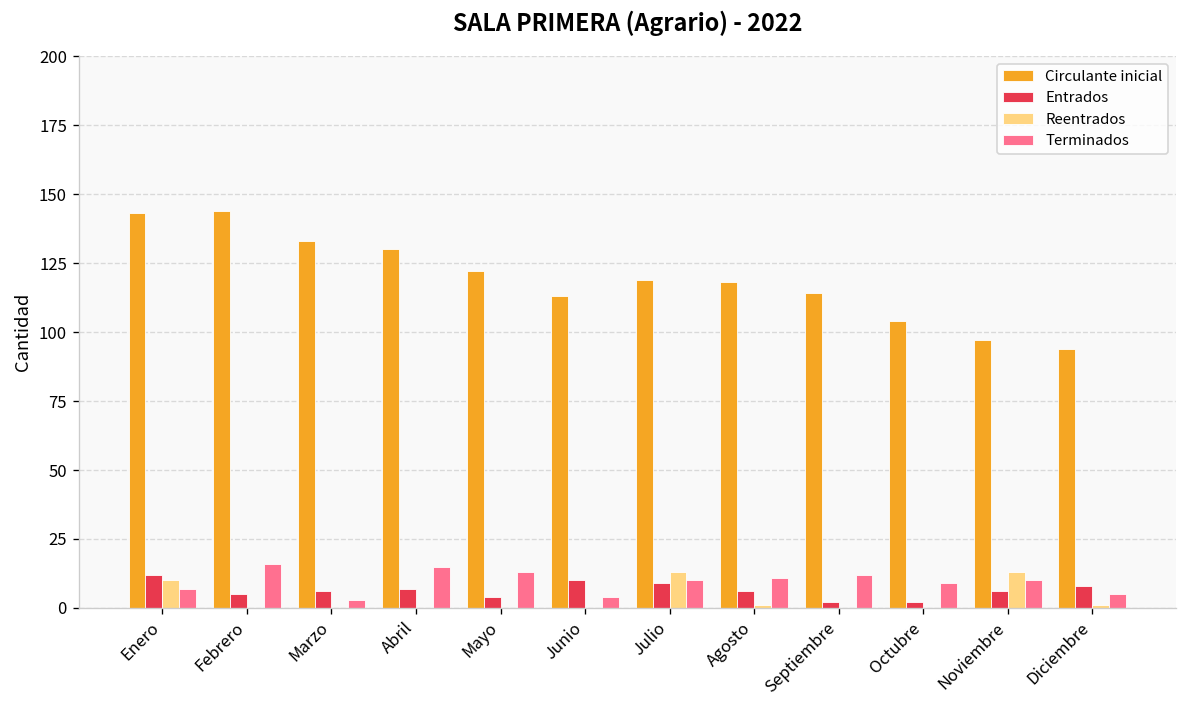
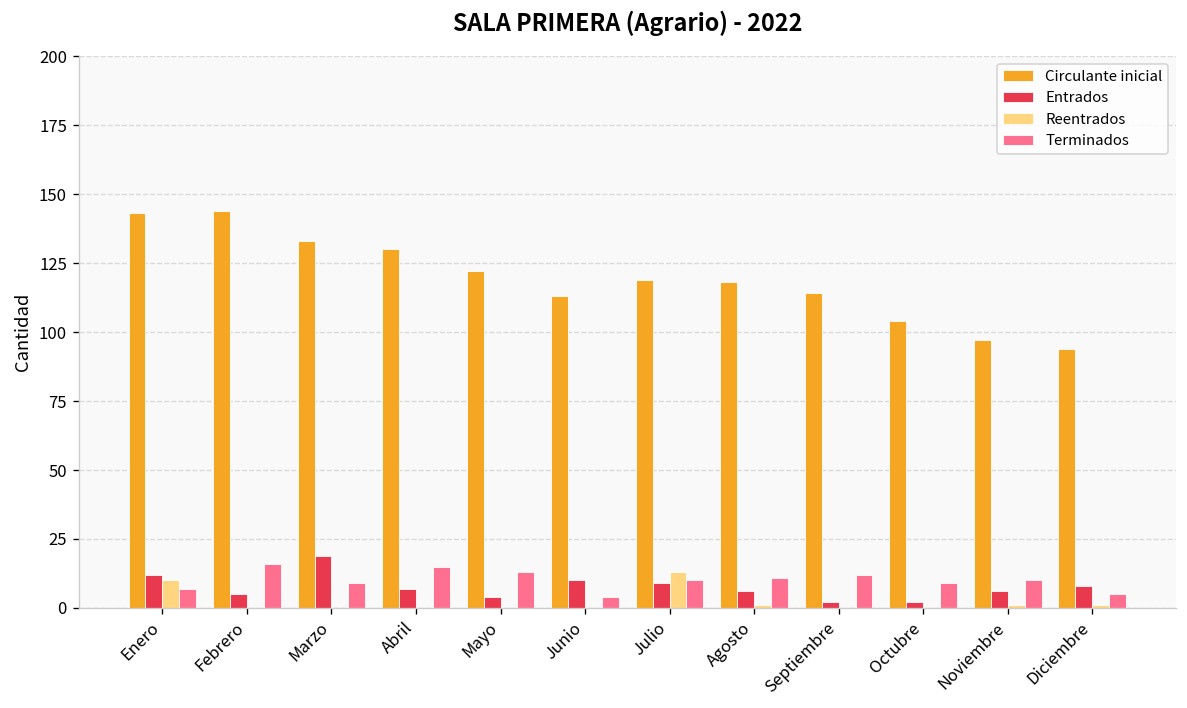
  {
    "Circulante inicial": {
      "Enero": 143,
      "Febrero": 144,
      "Marzo": 133,
      "Abril": 130,
      "Mayo": 122,
      "Junio": 113,
      "Julio": 119,
      "Agosto": 118,
      "Septiembre": 114,
      "Octubre": 104,
      "Noviembre": 97,
      "Diciembre": 94
    },
    "Entrados": {
      "Enero": 12,
      "Febrero": 5,
-     "Marzo": 6,
+     "Marzo": 19,
      "Abril": 7,
      "Mayo": 4,
      "Junio": 10,
      "Julio": 9,
      "Agosto": 6,
      "Septiembre": 2,
      "Octubre": 2,
      "Noviembre": 6,
      "Diciembre": 8
    },
    "Reentrados": {
      "Enero": 10,
      "Febrero": 0,
      "Marzo": 0,
      "Abril": 0,
      "Mayo": 0,
      "Junio": 0,
      "Julio": 13,
      "Septiembre": 0,
      "Octubre": 0,
-     "Noviembre": 13
+     "Noviembre": 1
    },
    "Terminados": {
      "Enero": 7,
      "Febrero": 16,
-     "Marzo": 3,
+     "Marzo": 9,
      "Abril": 15,
      "Mayo": 13,
      "Junio": 4,
      "Julio": 10,
      "Agosto": 11,
      "Septiembre": 12,
      "Octubre": 9,
      "Noviembre": 10,
      "Diciembre": 5
    }
  }
